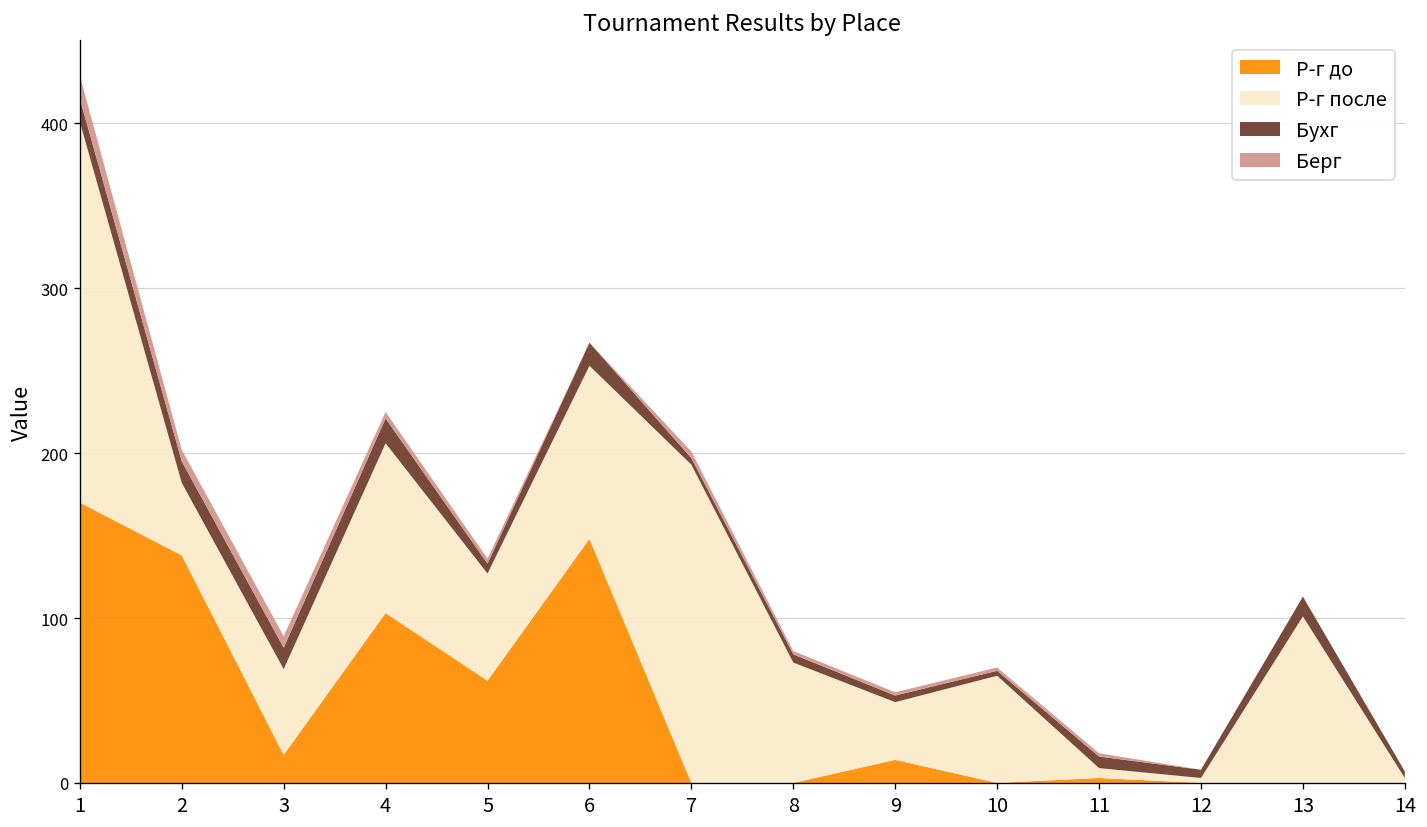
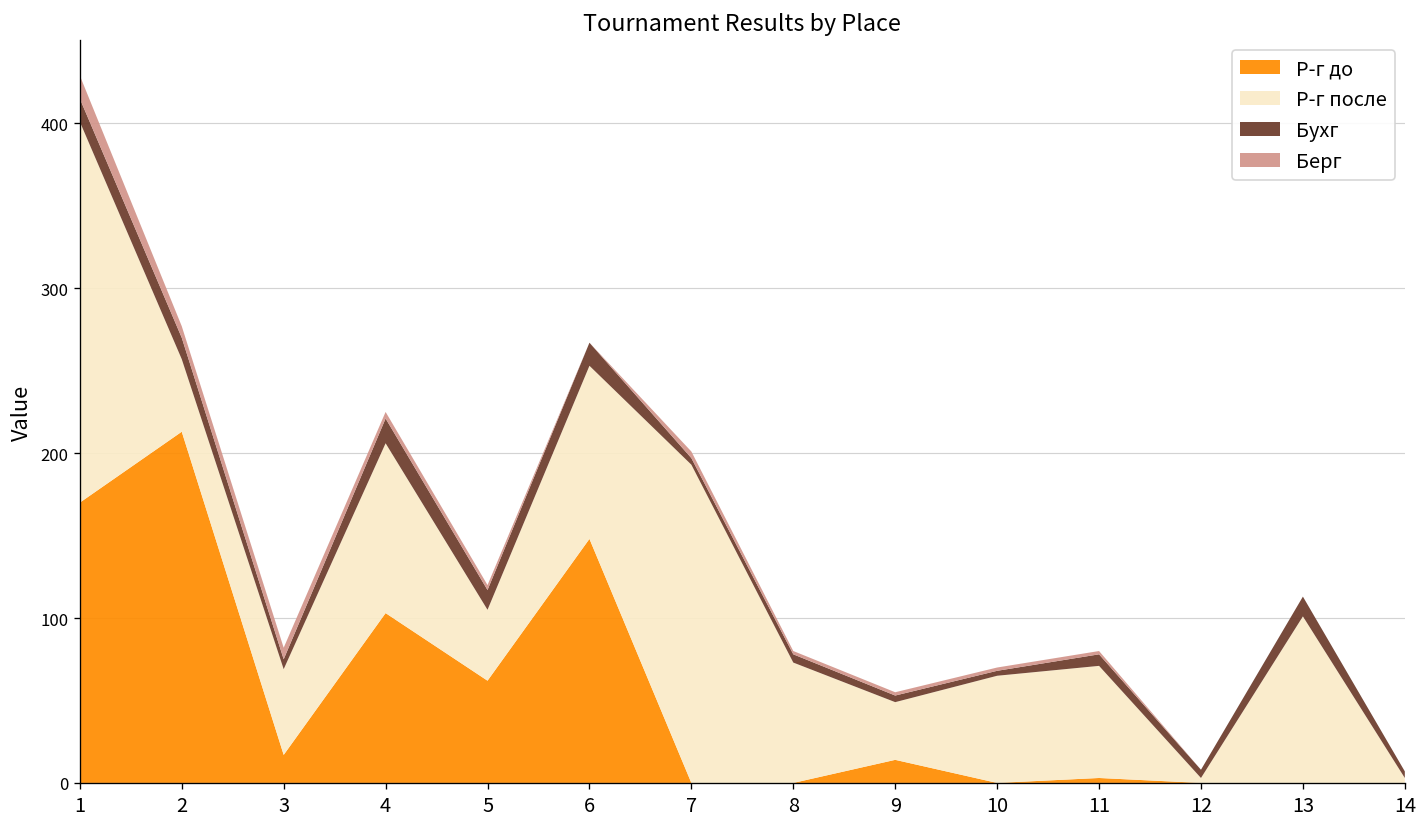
  {
    "Р-г до": {
      "1": 170,
-     "2": 138,
+     "2": 213,
      "3": 17,
      "4": 103,
      "5": 62,
      "6": 148,
      "7": 0,
      "8": 0,
      "9": 14,
      "10": 0,
      "11": 3,
      "12": 0,
      "13": 0,
      "14": 0
    },
    "Р-г после": {
      "1": 231,
      "2": 44,
      "3": 52,
      "4": 103,
-     "5": 65,
+     "5": 43,
      "6": 105,
      "7": 193,
      "8": 73,
      "9": 35,
      "10": 65,
-     "11": 6,
+     "11": 68,
      "12": 3,
      "13": 101,
      "14": 3
    },
    "Бухг": {
      "1": 14,
      "2": 13,
-     "3": 13,
+     "3": 6,
      "4": 15,
-     "5": 6,
+     "5": 12,
      "7": 4,
      "8": 5,
      "9": 4,
      "10": 3,
      "11": 7
    },
    "Берг": {
      "1": 14,
      "2": 7,
      "3": 7,
      "4": 4,
      "5": 3,
      "7": 4,
      "8": 2,
      "9": 2,
      "10": 2,
      "11": 2
    }
  }
